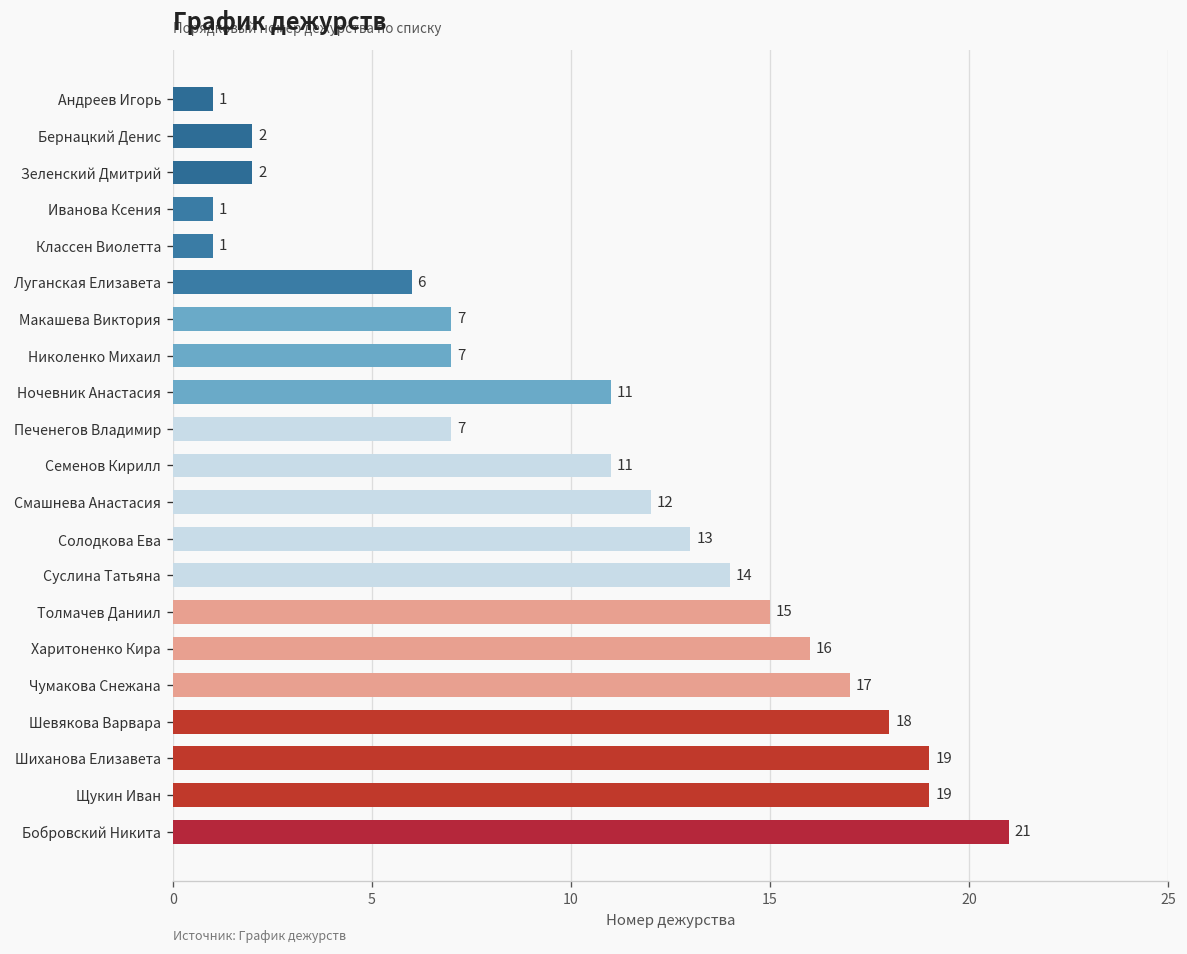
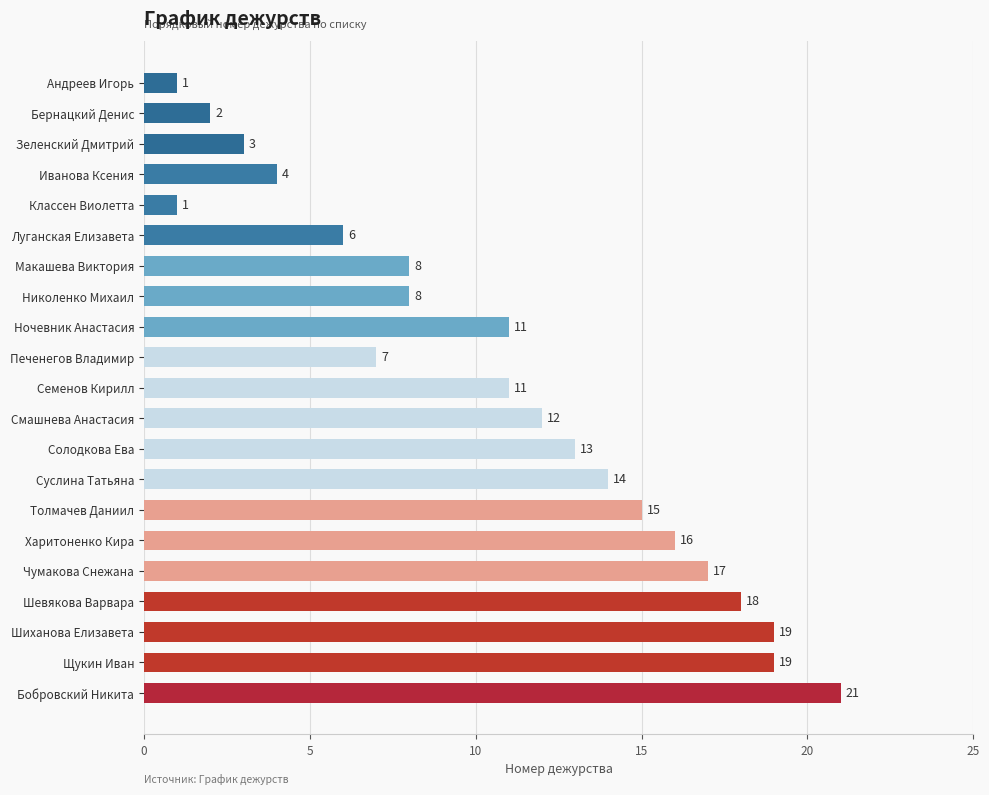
  {
    "Андреев Игорь": 1,
    "Бернацкий Денис": 2,
-   "Зеленский Дмитрий": 2,
-   "Иванова Ксения": 1,
+   "Зеленский Дмитрий": 3,
+   "Иванова Ксения": 4,
    "Классен Виолетта": 1,
    "Луганская Елизавета": 6,
-   "Макашева Виктория": 7,
-   "Николенко Михаил": 7,
+   "Макашева Виктория": 8,
+   "Николенко Михаил": 8,
    "Ночевник Анастасия": 11,
    "Печенегов Владимир": 7,
    "Семенов Кирилл": 11,
    "Смашнева Анастасия": 12,
    "Солодкова Ева": 13,
    "Суслина Татьяна": 14,
    "Толмачев Даниил": 15,
    "Харитоненко Кира": 16,
    "Чумакова Снежана": 17,
    "Шевякова Варвара": 18,
    "Шиханова Елизавета": 19,
    "Щукин Иван": 19,
    "Бобровский Никита": 21
  }
